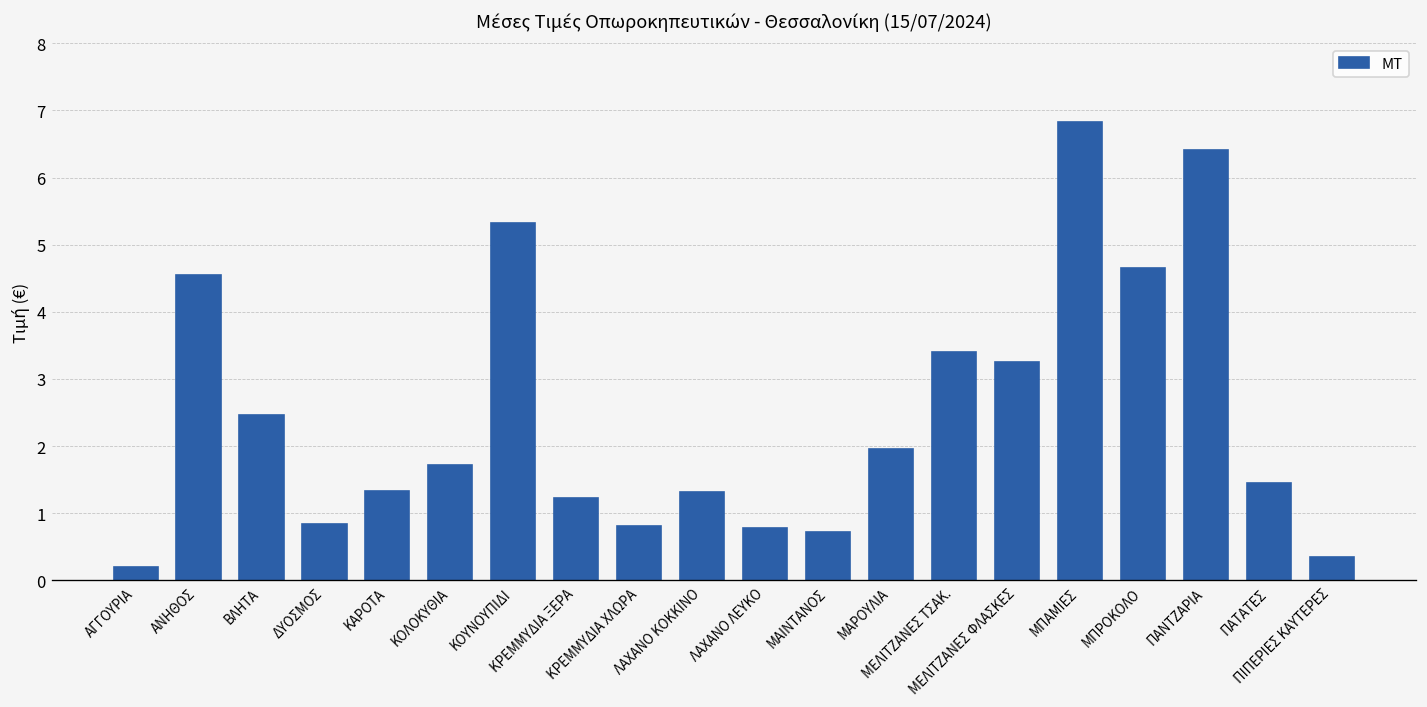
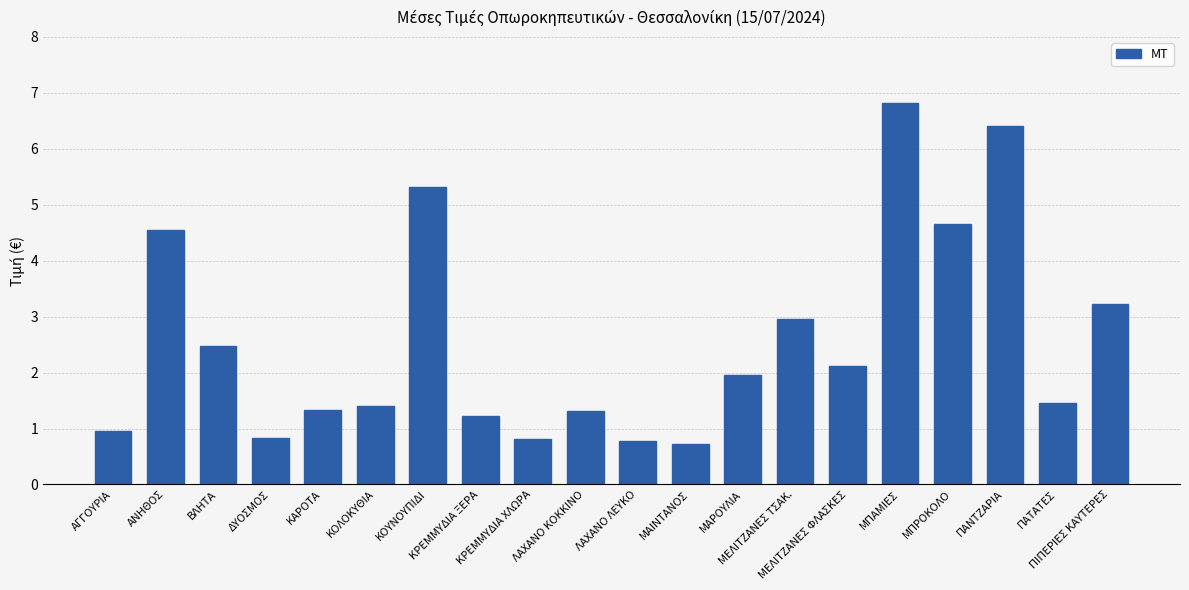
  {
-   "ΑΓΓΟΥΡΙΑ": 0.2,
+   "ΑΓΓΟΥΡΙΑ": 0.9,
    "ΑΝΗΘΟΣ": 4.6,
    "ΒΛΗΤΑ": 2.5,
    "ΔΥΟΣΜΟΣ": 0.8,
    "ΚΑΡΟΤΑ": 1.3,
-   "ΚΟΛΟΚΥΘΙΑ": 1.7,
+   "ΚΟΛΟΚΥΘΙΑ": 1.4,
    "ΚΟΥΝΟΥΠΙΔΙ": 5.3,
    "ΚΡΕΜΜΥΔΙΑ ΞΕΡΑ": 1.2,
    "ΚΡΕΜΜΥΔΙΑ ΧΛΩΡΑ": 0.8,
    "ΛΑΧΑΝΟ ΚΟΚΚΙΝΟ": 1.3,
    "ΛΑΧΑΝΟ ΛΕΥΚΟ": 0.8,
    "ΜΑΙΝΤΑΝΟΣ": 0.7,
    "ΜΑΡΟΥΛΙΑ": 2.0,
-   "ΜΕΛΙΤΖΑΝΕΣ ΤΣΑΚ.": 3.4,
-   "ΜΕΛΙΤΖΑΝΕΣ ΦΛΑΣΚΕΣ": 3.3,
+   "ΜΕΛΙΤΖΑΝΕΣ ΤΣΑΚ.": 3.0,
+   "ΜΕΛΙΤΖΑΝΕΣ ΦΛΑΣΚΕΣ": 2.1,
    "ΜΠΑΜΙΕΣ": 6.8,
    "ΜΠΡΟΚΟΛΟ": 4.7,
    "ΠΑΝΤΖΑΡΙΑ": 6.4,
    "ΠΑΤΑΤΕΣ": 1.4,
-   "ΠΙΠΕΡΙΕΣ ΚΑΥΤΕΡΕΣ": 0.3
+   "ΠΙΠΕΡΙΕΣ ΚΑΥΤΕΡΕΣ": 3.2
  }
